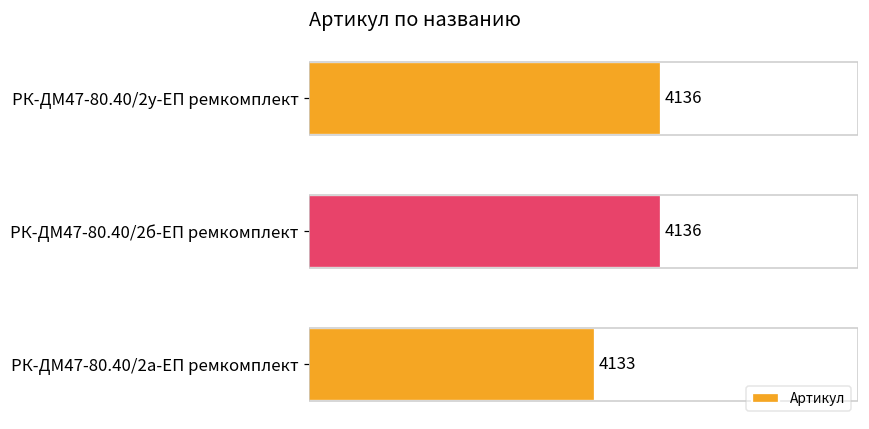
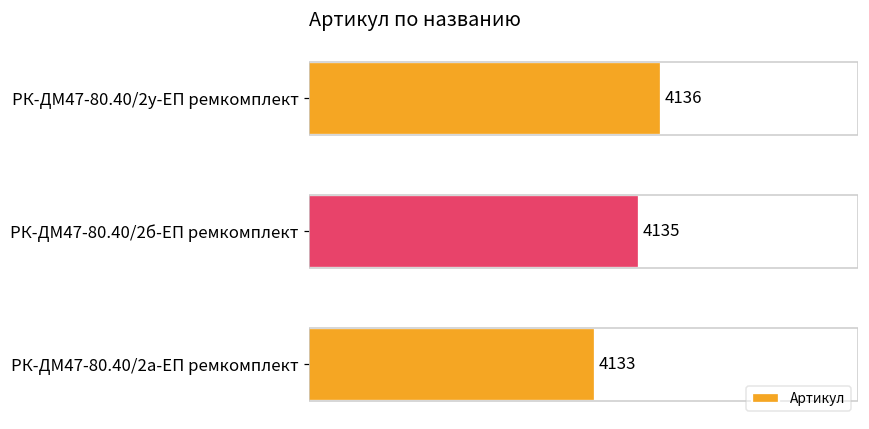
  {
    "РК-ДМ47-80.40/2у-ЕП ремкомплект": 4136,
-   "РК-ДМ47-80.40/2б-ЕП ремкомплект": 4136,
+   "РК-ДМ47-80.40/2б-ЕП ремкомплект": 4135,
    "РК-ДМ47-80.40/2а-ЕП ремкомплект": 4133
  }
